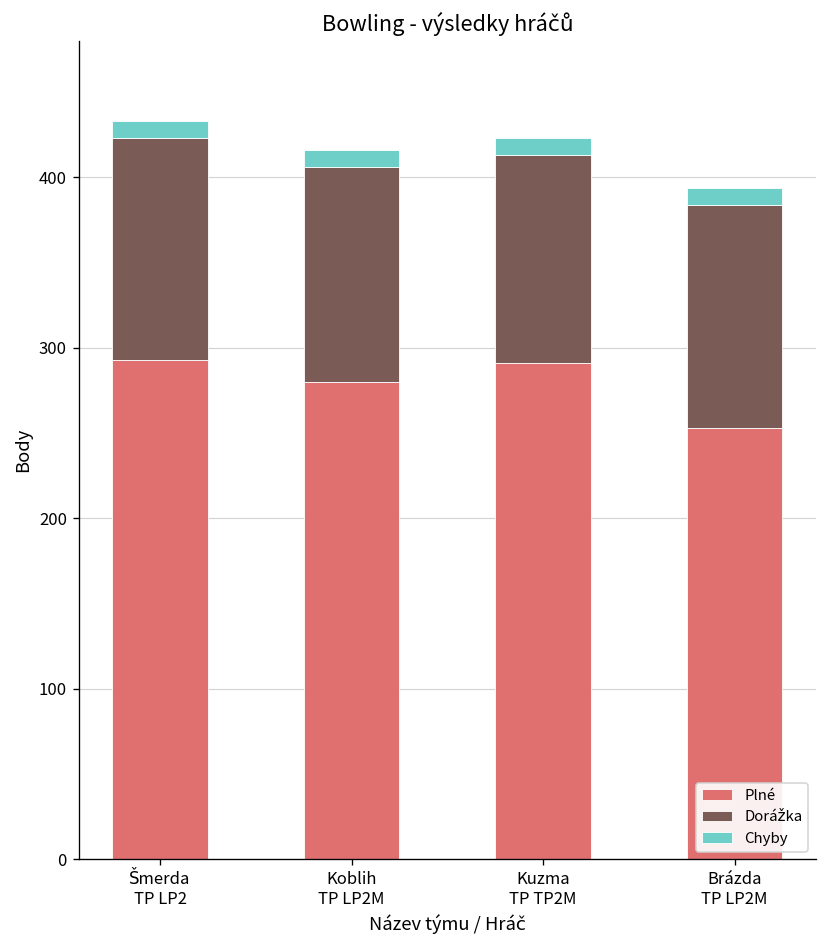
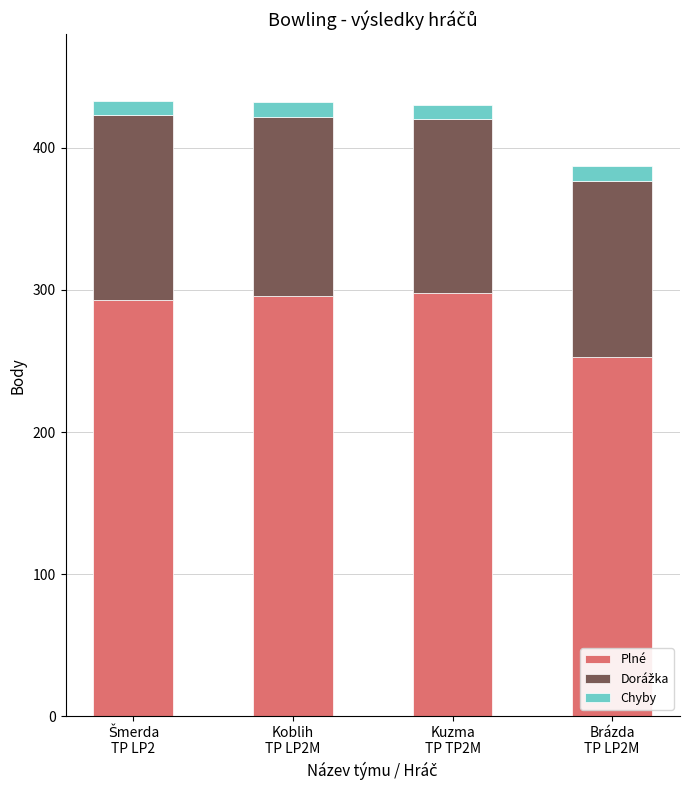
  {
    "Plné": {
      "Šmerda TP LP2": 293,
-     "Koblih TP LP2M": 280,
-     "Kuzma TP TP2M": 291,
+     "Koblih TP LP2M": 296,
+     "Kuzma TP TP2M": 298,
      "Brázda TP LP2M": 253
    },
    "Dorážka": {
      "Šmerda TP LP2": 130,
      "Koblih TP LP2M": 126,
      "Kuzma TP TP2M": 122,
-     "Brázda TP LP2M": 131
+     "Brázda TP LP2M": 124
    },
    "Chyby": {
      "Šmerda TP LP2": 10,
      "Koblih TP LP2M": 10,
      "Kuzma TP TP2M": 10,
      "Brázda TP LP2M": 10
    }
  }
